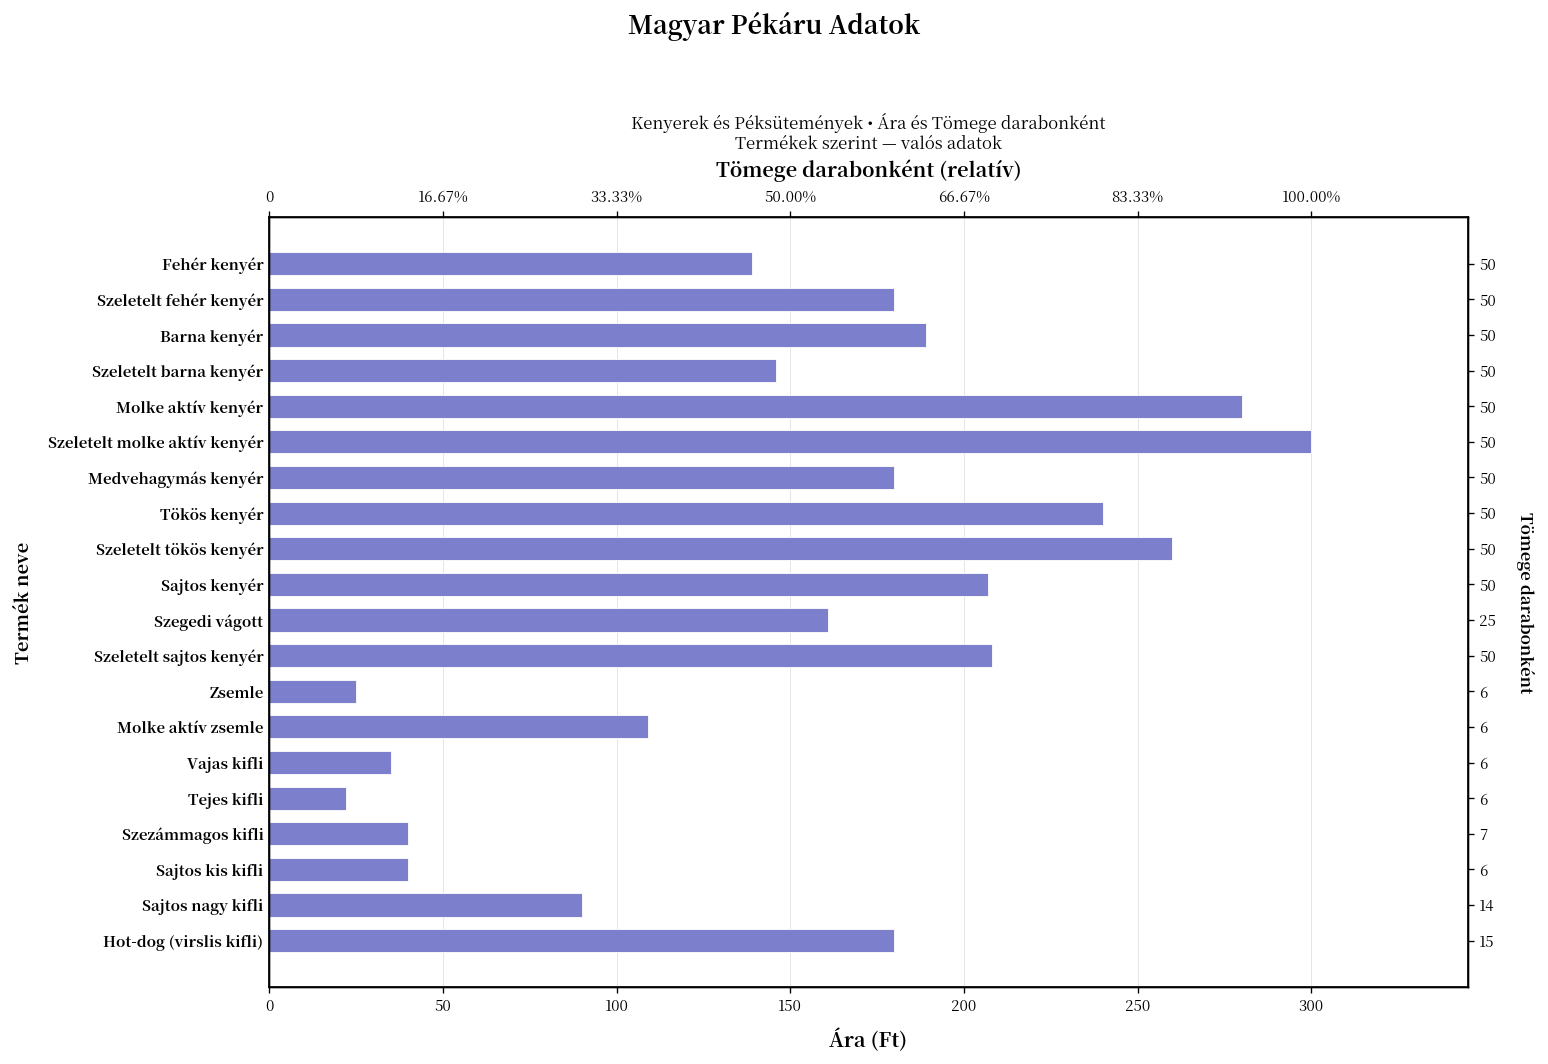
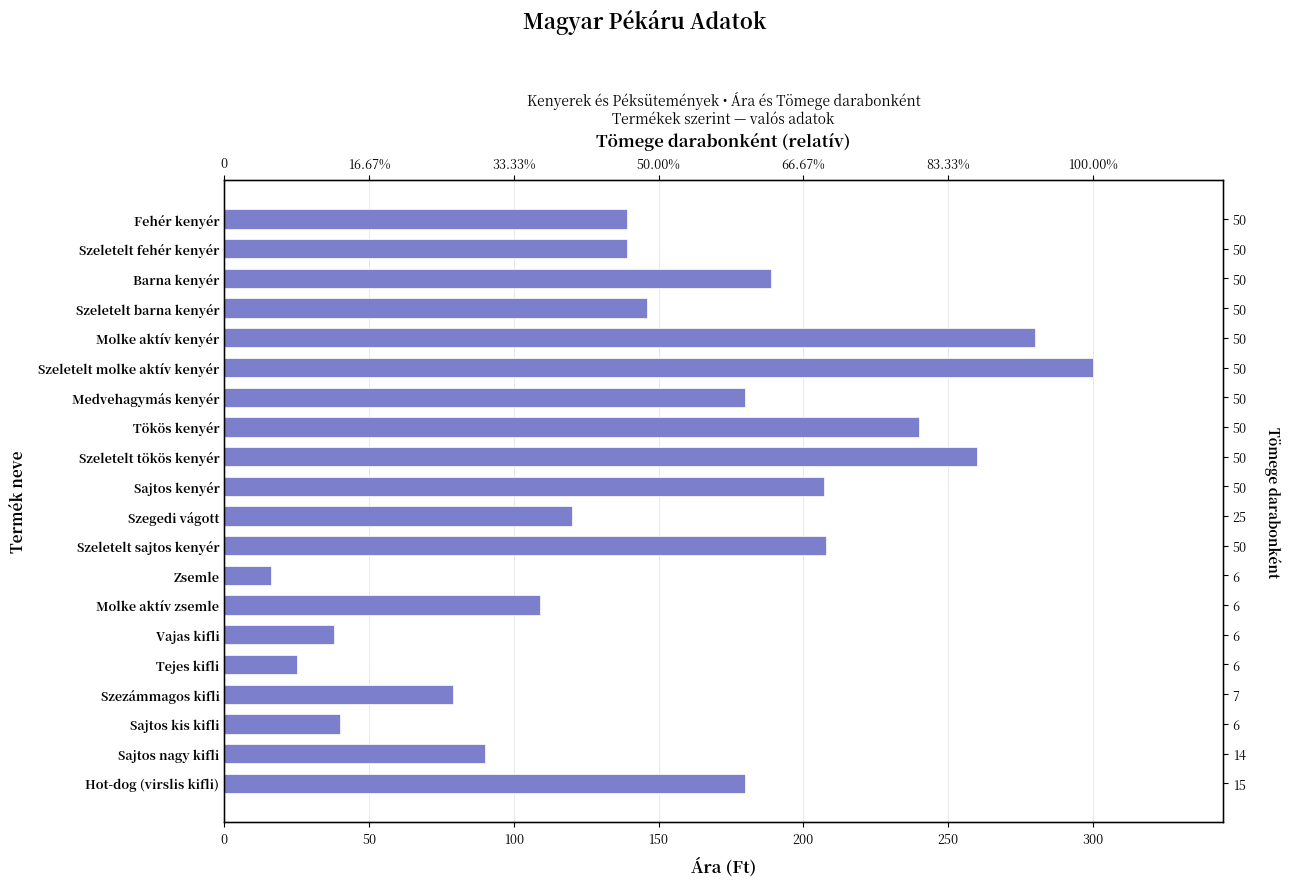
  {
    "Fehér kenyér": 139,
-   "Szeletelt fehér kenyér": 180,
+   "Szeletelt fehér kenyér": 139,
    "Barna kenyér": 189,
    "Szeletelt barna kenyér": 146,
    "Molke aktív kenyér": 280,
    "Szeletelt molke aktív kenyér": 300,
    "Medvehagymás kenyér": 180,
    "Tökös kenyér": 240,
    "Szeletelt tökös kenyér": 260,
    "Sajtos kenyér": 207,
-   "Szegedi vágott": 161,
+   "Szegedi vágott": 120,
    "Szeletelt sajtos kenyér": 208,
-   "Zsemle": 25,
+   "Zsemle": 16,
    "Molke aktív zsemle": 109,
-   "Vajas kifli": 35,
-   "Tejes kifli": 22,
-   "Szezámmagos kifli": 40,
+   "Vajas kifli": 38,
+   "Tejes kifli": 25,
+   "Szezámmagos kifli": 79,
    "Sajtos kis kifli": 40,
    "Sajtos nagy kifli": 90,
    "Hot-dog (virslis kifli)": 180
  }
